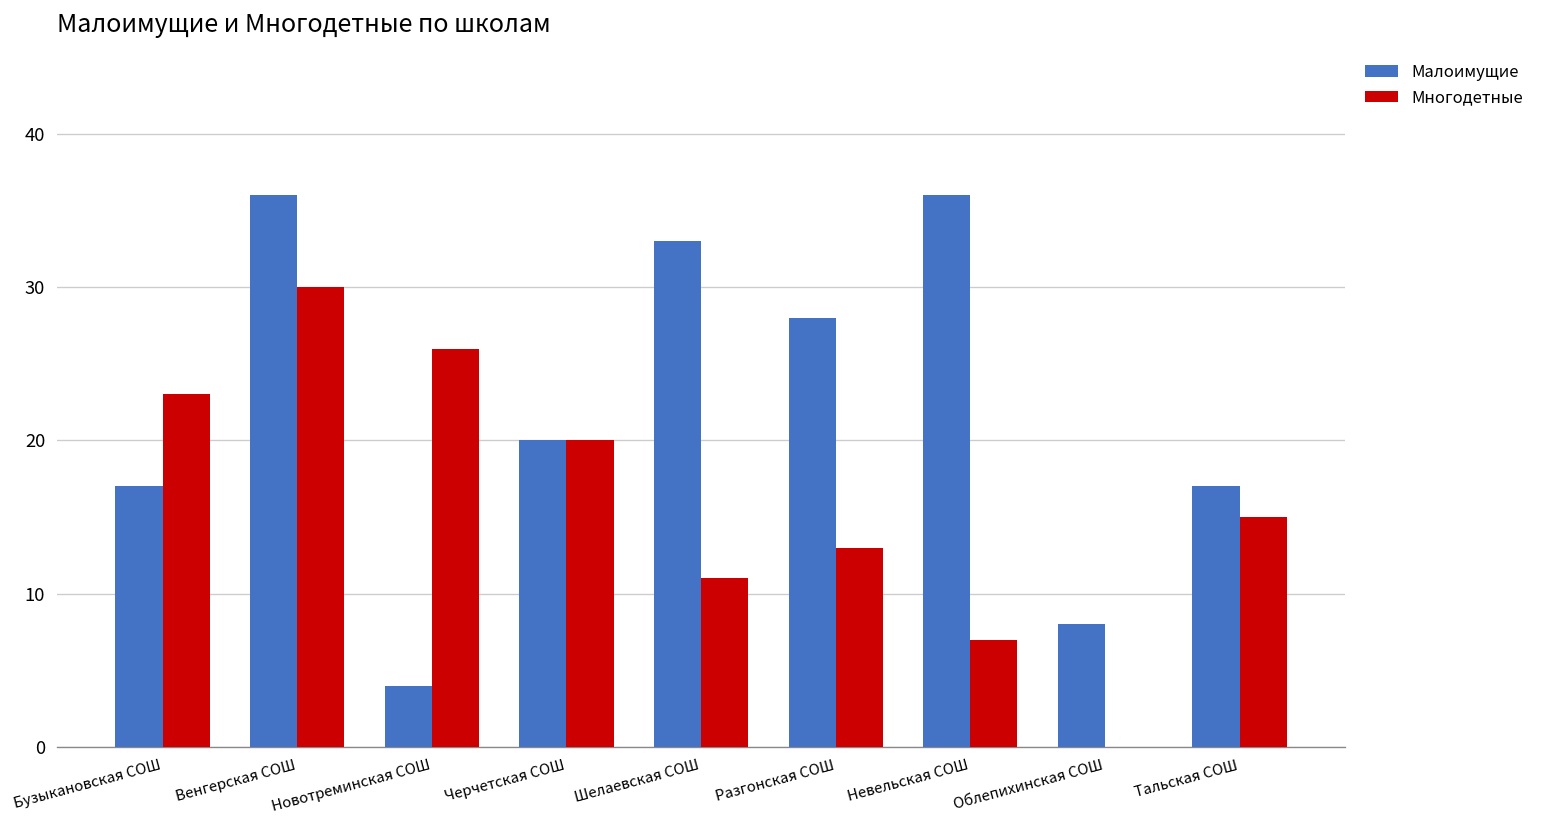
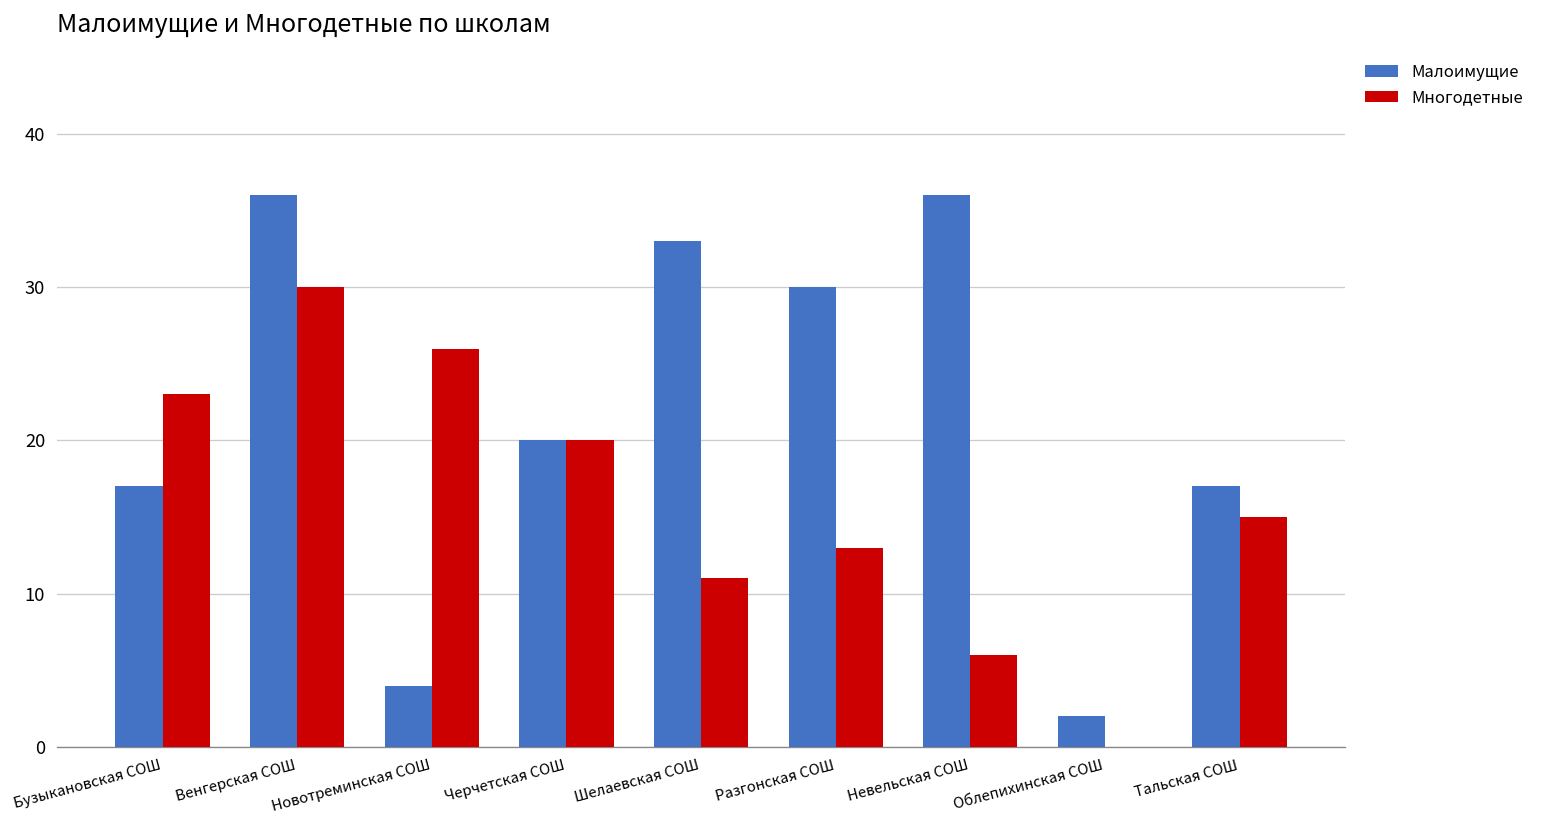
  {
    "Малоимущие": {
      "Бузыкановская СОШ": 17,
      "Венгерская СОШ": 36,
      "Новотреминская СОШ": 4,
      "Черчетская СОШ": 20,
      "Шелаевская СОШ": 33,
-     "Разгонская СОШ": 28,
+     "Разгонская СОШ": 30,
      "Невельская СОШ": 36,
-     "Облепихинская СОШ": 8,
+     "Облепихинская СОШ": 2,
      "Тальская СОШ": 17
    },
    "Многодетные": {
      "Бузыкановская СОШ": 23,
      "Венгерская СОШ": 30,
      "Новотреминская СОШ": 26,
      "Черчетская СОШ": 20,
      "Шелаевская СОШ": 11,
      "Разгонская СОШ": 13,
-     "Невельская СОШ": 7,
+     "Невельская СОШ": 6,
      "Облепихинская СОШ": 0,
      "Тальская СОШ": 15
    }
  }
